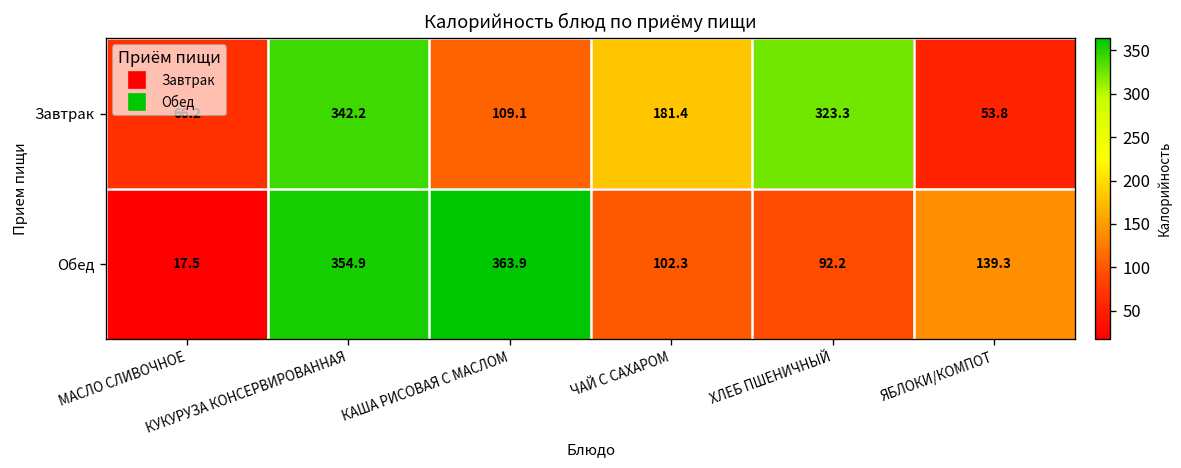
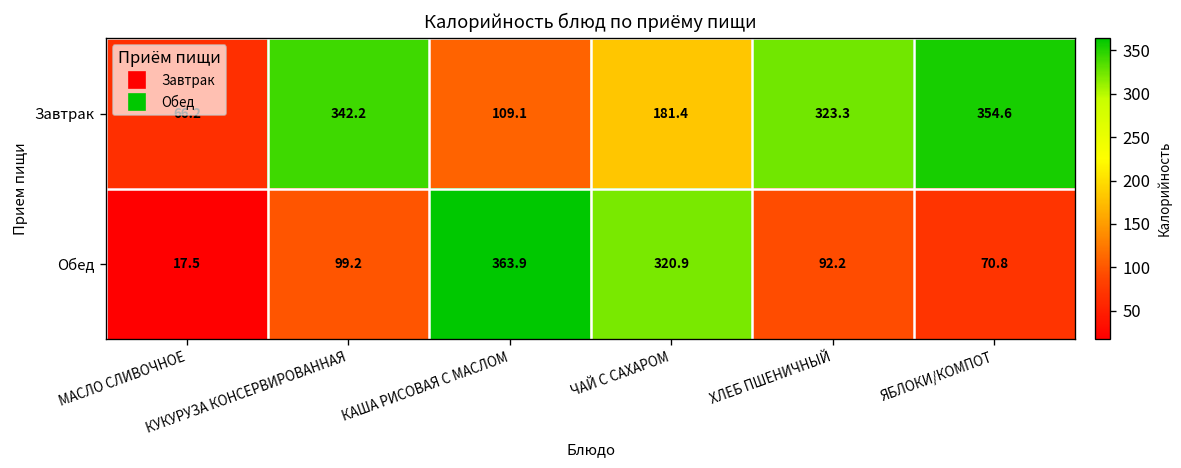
  {
    "Завтрак": {
      "КУКУРУЗА КОНСЕРВИРОВАННАЯ": 342.2,
      "КАША РИСОВАЯ С МАСЛОМ": 109.1,
      "ЧАЙ С САХАРОМ": 181.4,
      "ХЛЕБ ПШЕНИЧНЫЙ": 323.3,
-     "ЯБЛОКИ/КОМПОТ": 53.8
+     "ЯБЛОКИ/КОМПОТ": 354.6
    },
    "Обед": {
      "МАСЛО СЛИВОЧНОЕ": 17.5,
-     "КУКУРУЗА КОНСЕРВИРОВАННАЯ": 354.9,
+     "КУКУРУЗА КОНСЕРВИРОВАННАЯ": 99.2,
      "КАША РИСОВАЯ С МАСЛОМ": 363.9,
-     "ЧАЙ С САХАРОМ": 102.3,
+     "ЧАЙ С САХАРОМ": 320.9,
      "ХЛЕБ ПШЕНИЧНЫЙ": 92.2,
-     "ЯБЛОКИ/КОМПОТ": 139.3
+     "ЯБЛОКИ/КОМПОТ": 70.8
    }
  }
